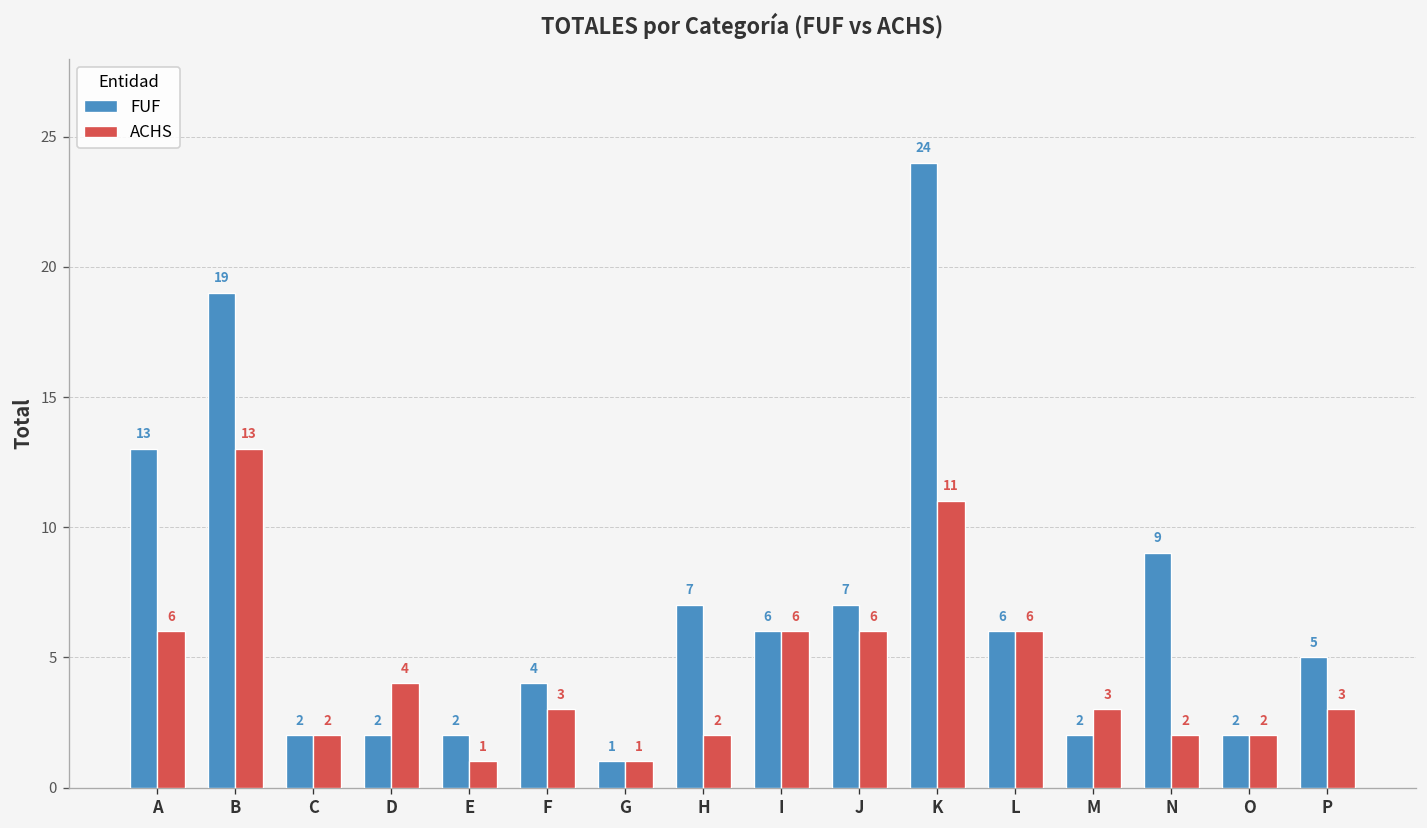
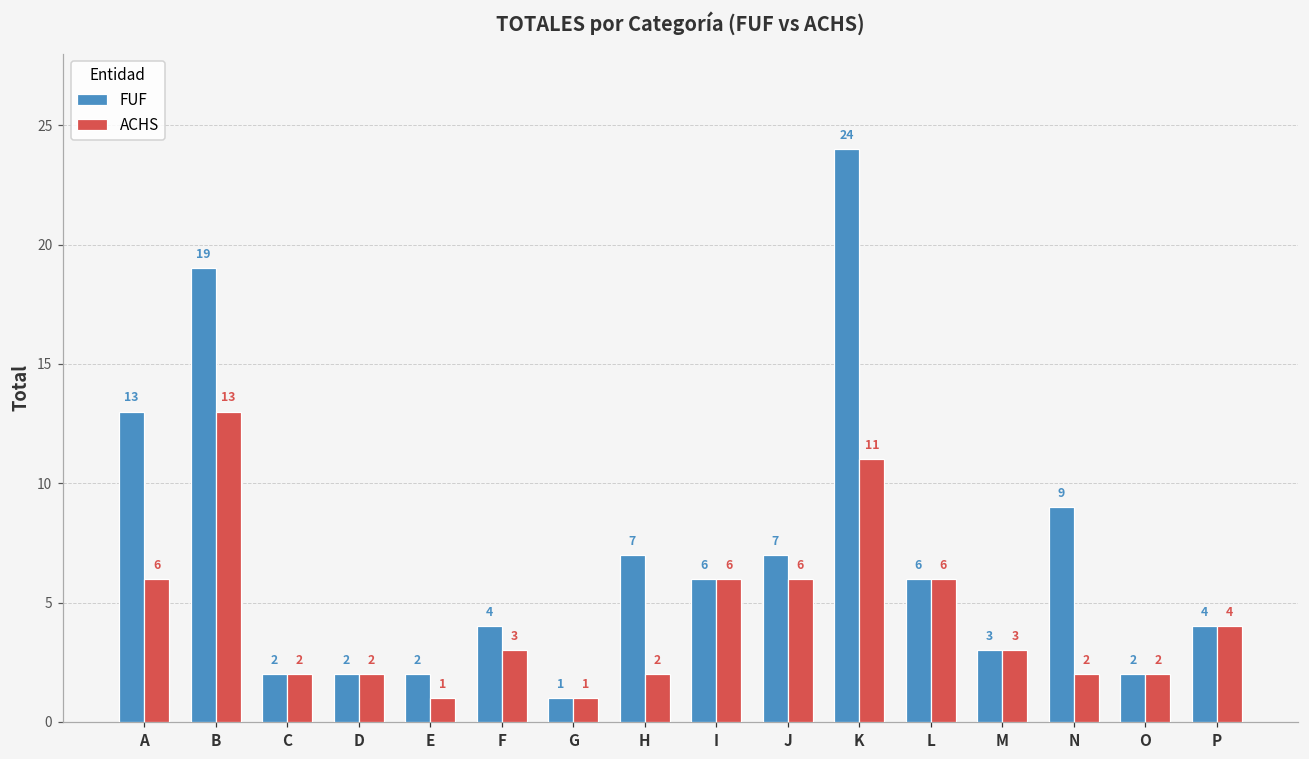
  {
    "FUF": {
      "A": 13,
      "B": 19,
      "C": 2,
      "D": 2,
      "E": 2,
      "F": 4,
      "G": 1,
      "H": 7,
      "I": 6,
      "J": 7,
      "K": 24,
      "L": 6,
-     "M": 2,
+     "M": 3,
      "N": 9,
      "O": 2,
-     "P": 5
+     "P": 4
    },
    "ACHS": {
      "A": 6,
      "B": 13,
      "C": 2,
-     "D": 4,
+     "D": 2,
      "E": 1,
      "F": 3,
      "G": 1,
      "H": 2,
      "I": 6,
      "J": 6,
      "K": 11,
      "L": 6,
      "M": 3,
      "N": 2,
      "O": 2,
-     "P": 3
+     "P": 4
    }
  }
